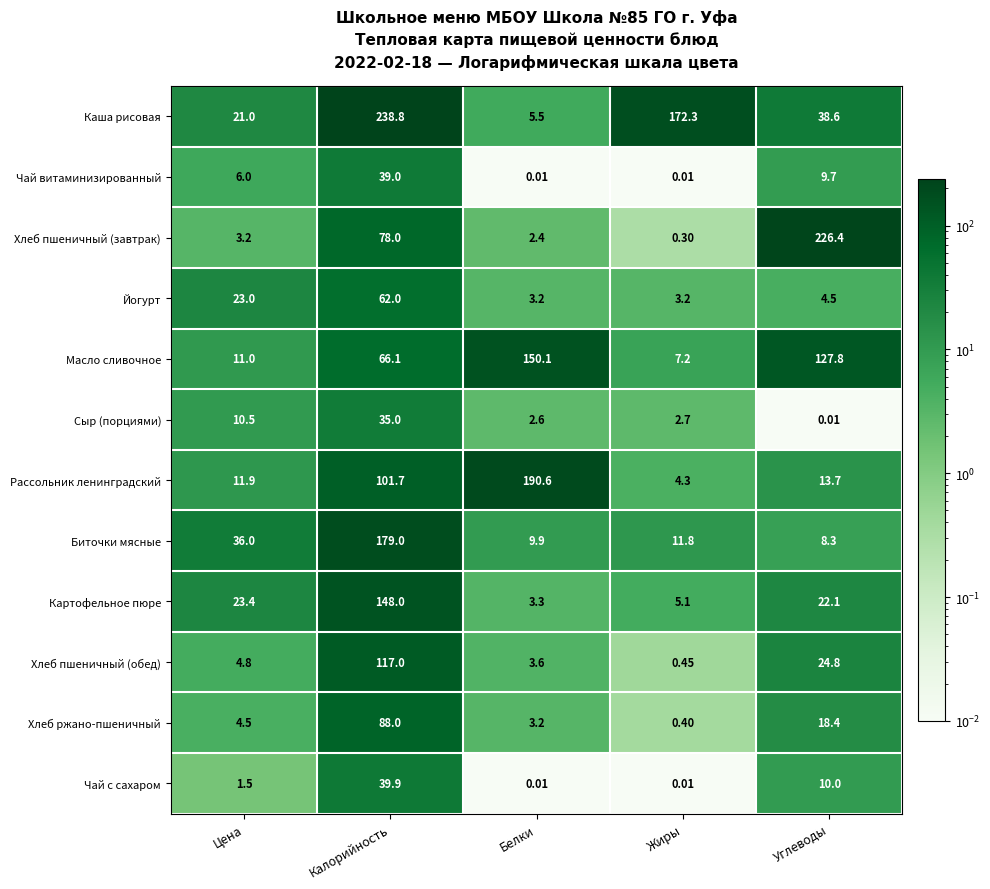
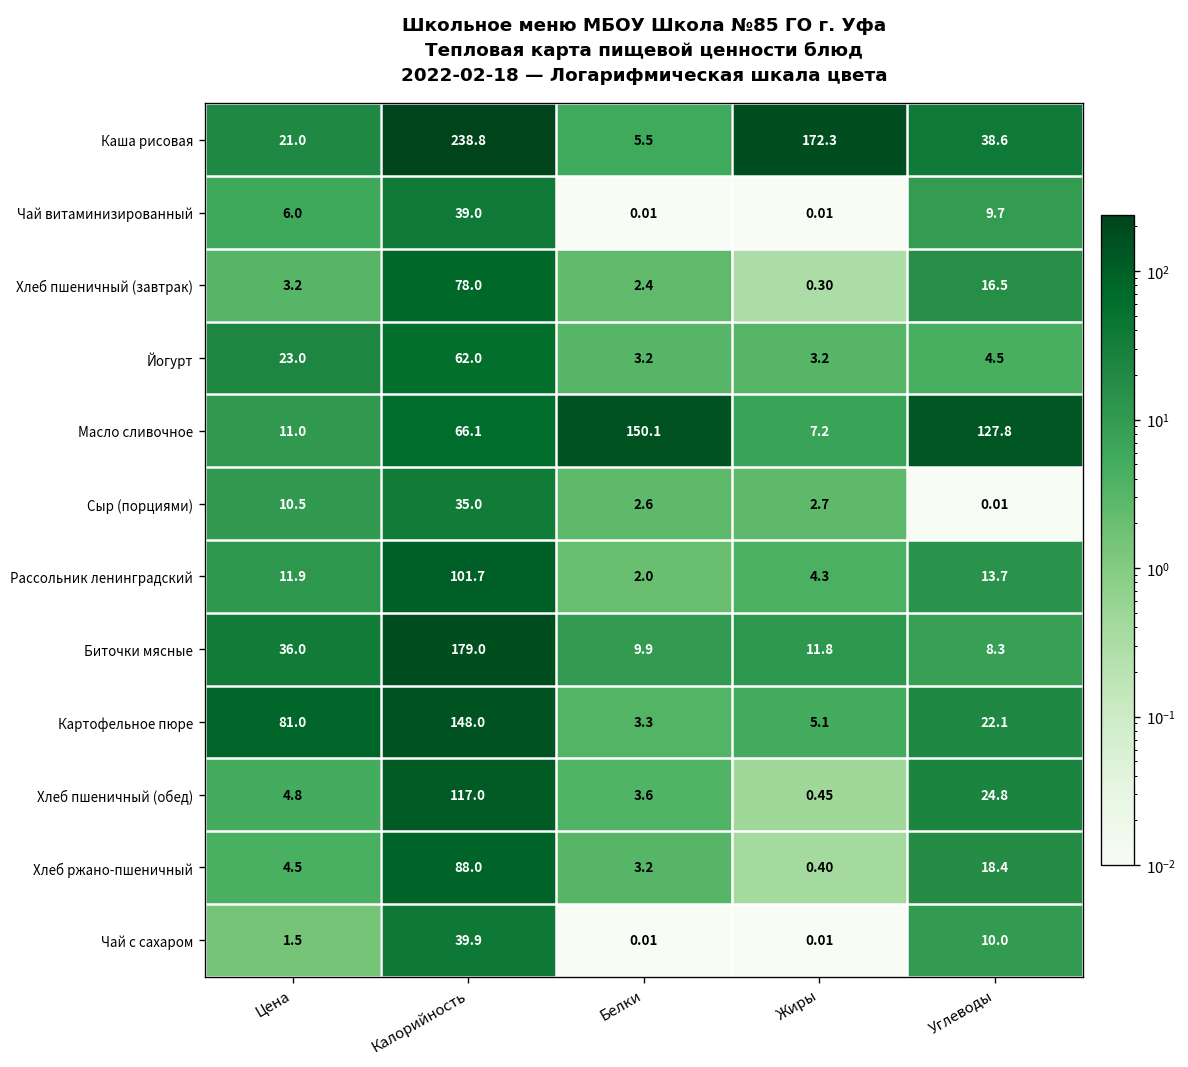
  {
    "Каша рисовая": {
      "Цена": 21.0,
      "Калорийность": 238.8,
      "Белки": 5.5,
      "Жиры": 172.3,
      "Углеводы": 38.6
    },
    "Чай витаминизированный": {
      "Цена": 6.0,
      "Калорийность": 39.0,
      "Белки": 0.01,
      "Жиры": 0.01,
      "Углеводы": 9.7
    },
    "Хлеб пшеничный (завтрак)": {
      "Цена": 3.2,
      "Калорийность": 78.0,
      "Белки": 2.4,
      "Жиры": 0.30,
-     "Углеводы": 226.4
+     "Углеводы": 16.5
    },
    "Йогурт": {
      "Цена": 23.0,
      "Калорийность": 62.0,
      "Белки": 3.2,
      "Жиры": 3.2,
      "Углеводы": 4.5
    },
    "Масло сливочное": {
      "Цена": 11.0,
      "Калорийность": 66.1,
      "Белки": 150.1,
      "Жиры": 7.2,
      "Углеводы": 127.8
    },
    "Сыр (порциями)": {
      "Цена": 10.5,
      "Калорийность": 35.0,
      "Белки": 2.6,
      "Жиры": 2.7,
      "Углеводы": 0.01
    },
    "Рассольник ленинградский": {
      "Цена": 11.9,
      "Калорийность": 101.7,
-     "Белки": 190.6,
+     "Белки": 2.0,
      "Жиры": 4.3,
      "Углеводы": 13.7
    },
    "Биточки мясные": {
      "Цена": 36.0,
      "Калорийность": 179.0,
      "Белки": 9.9,
      "Жиры": 11.8,
      "Углеводы": 8.3
    },
    "Картофельное пюре": {
-     "Цена": 23.4,
+     "Цена": 81.0,
      "Калорийность": 148.0,
      "Белки": 3.3,
      "Жиры": 5.1,
      "Углеводы": 22.1
    },
    "Хлеб пшеничный (обед)": {
      "Цена": 4.8,
      "Калорийность": 117.0,
      "Белки": 3.6,
      "Жиры": 0.45,
      "Углеводы": 24.8
    },
    "Хлеб ржано-пшеничный": {
      "Цена": 4.5,
      "Калорийность": 88.0,
      "Белки": 3.2,
      "Жиры": 0.40,
      "Углеводы": 18.4
    },
    "Чай с сахаром": {
      "Цена": 1.5,
      "Калорийность": 39.9,
      "Белки": 0.01,
      "Жиры": 0.01,
      "Углеводы": 10.0
    }
  }
